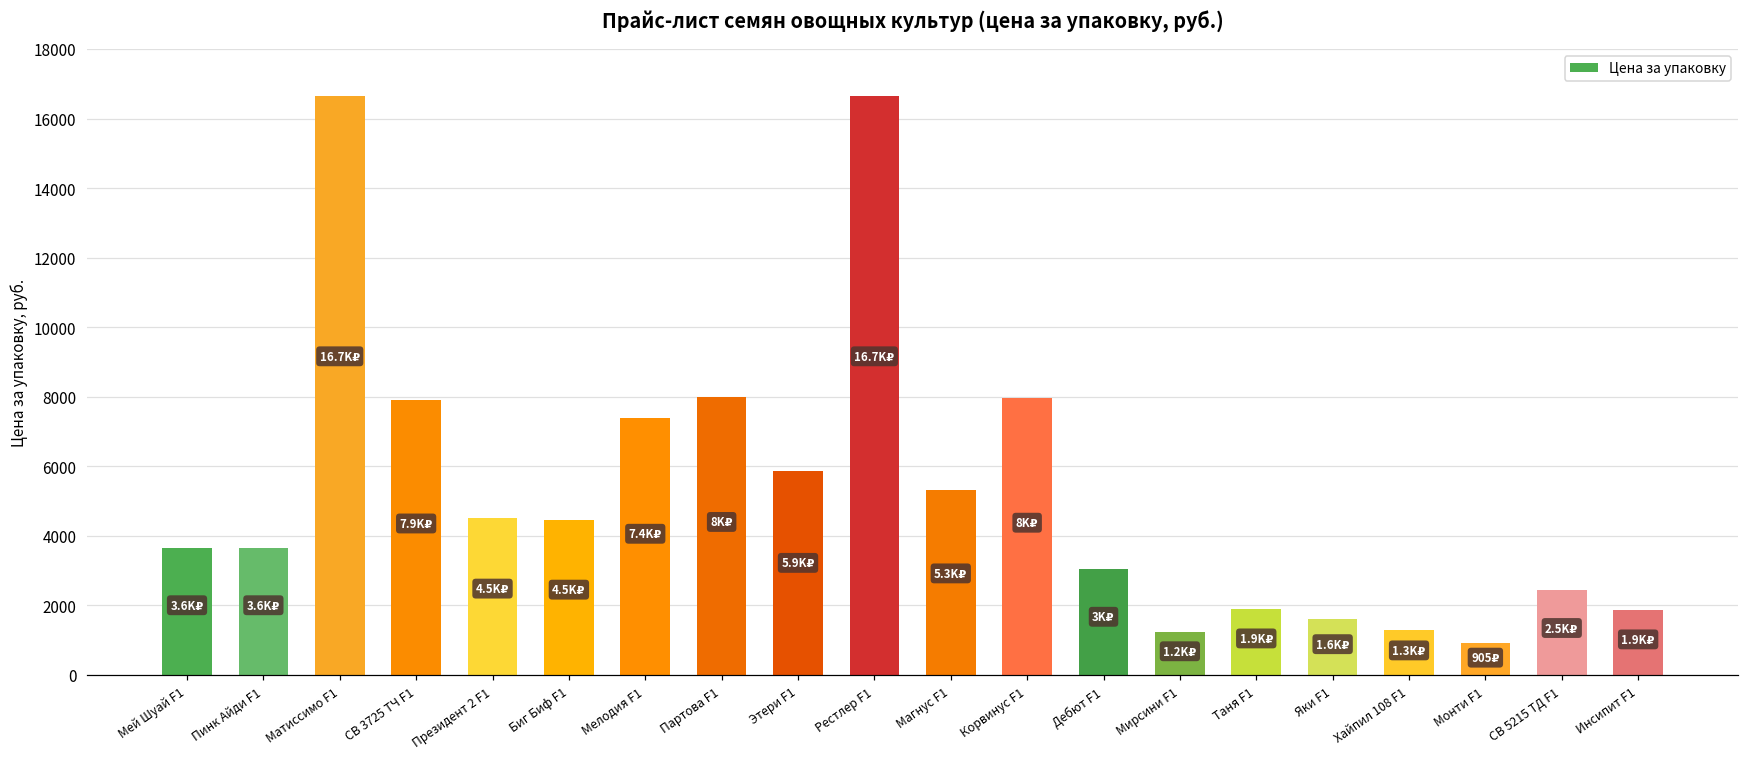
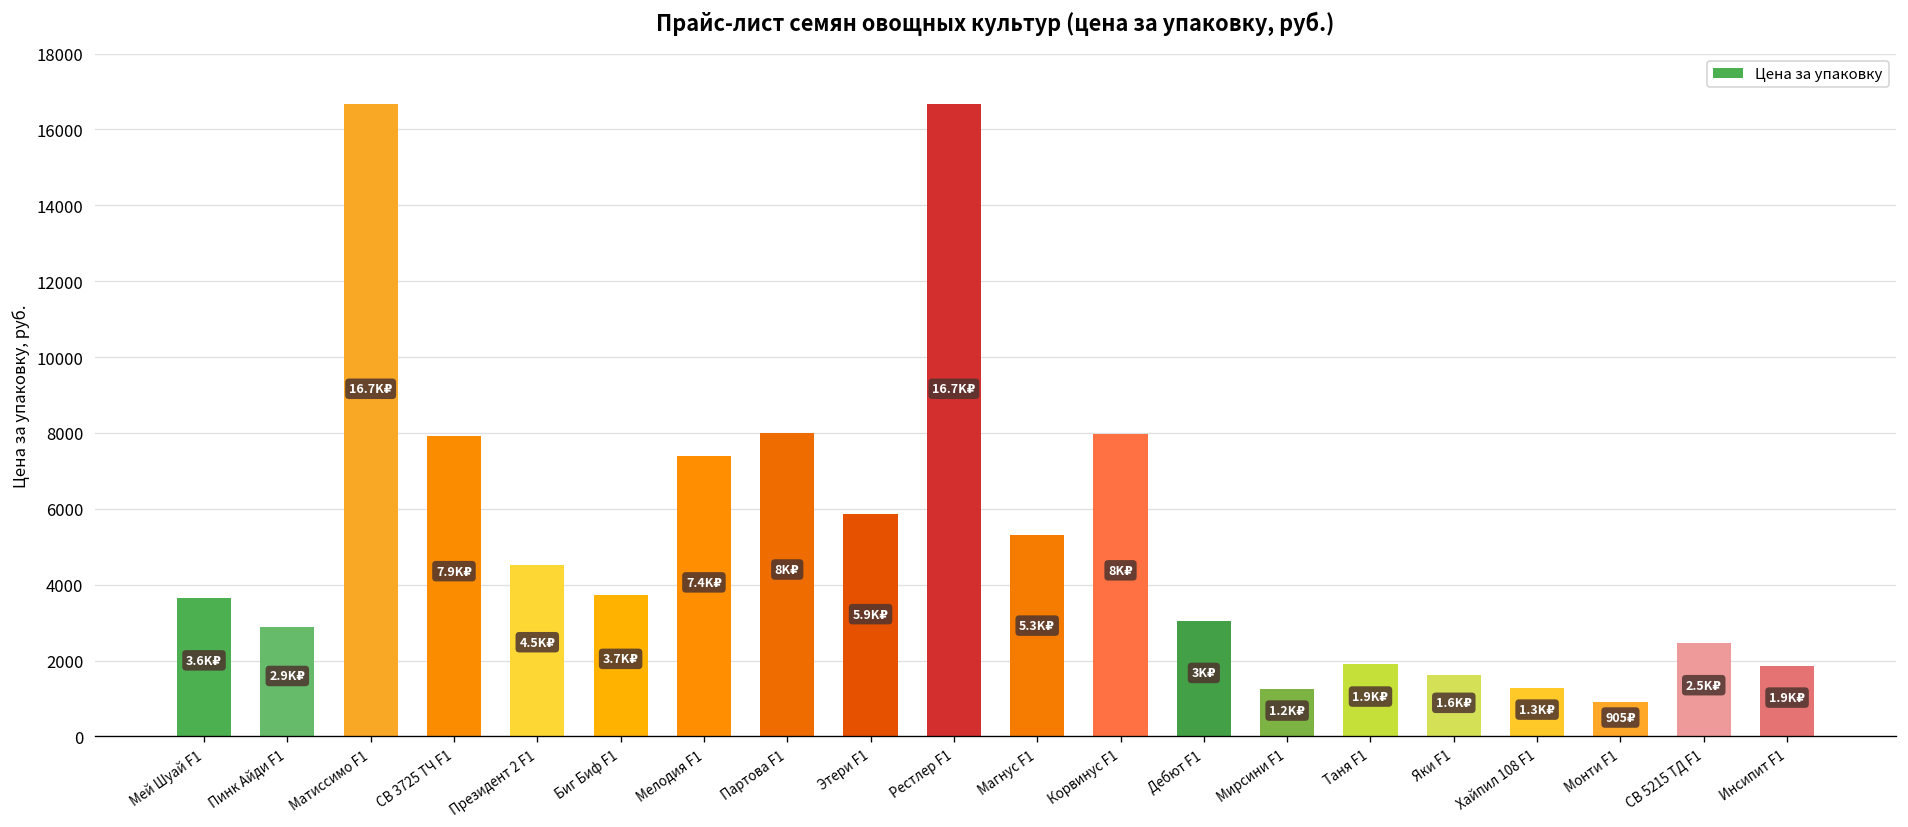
  {
-   "Пинк Айди F1": "3.6K₽",
-   "Биг Биф F1": "4.5K₽"
+   "Пинк Айди F1": "2.9K₽",
+   "Биг Биф F1": "3.7K₽"
  }
